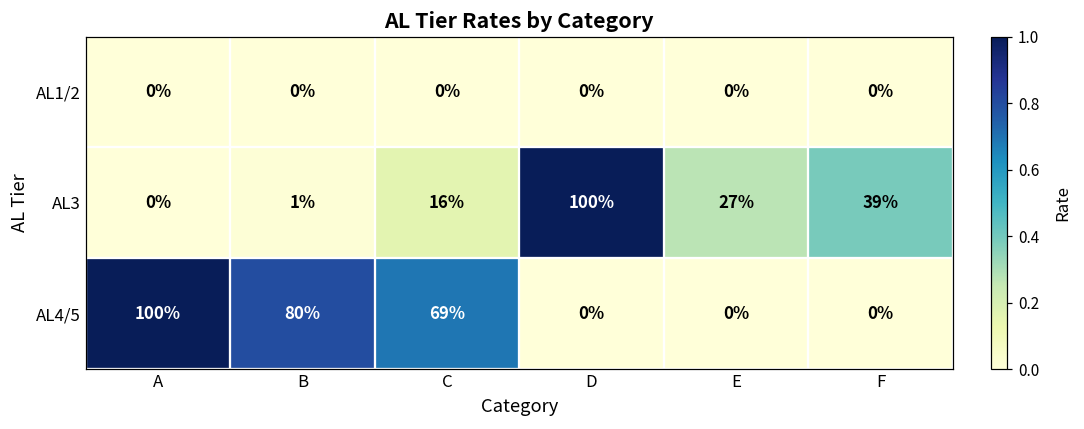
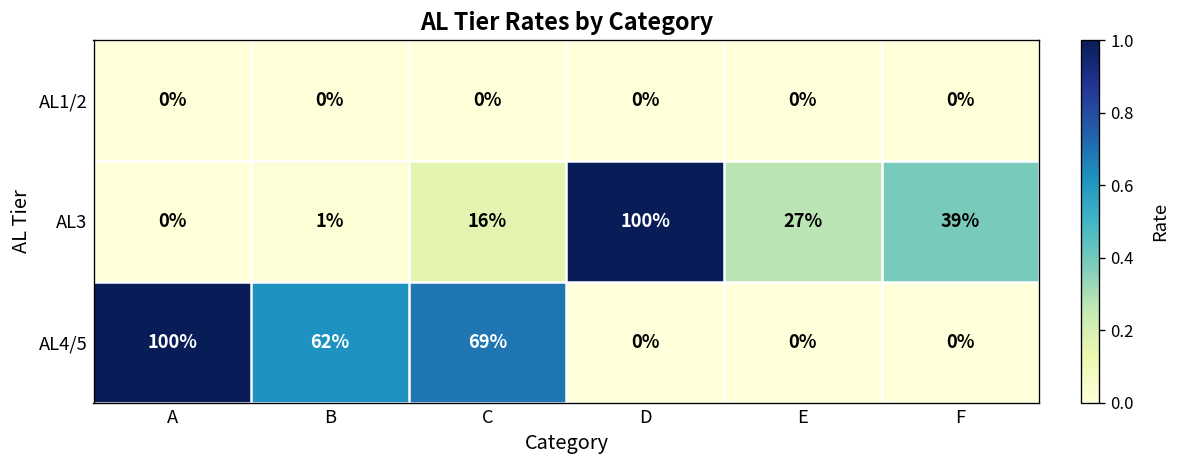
  {
    "AL1/2": {
      "A": "0%",
      "B": "0%",
      "C": "0%",
      "D": "0%",
      "E": "0%",
      "F": "0%"
    },
    "AL3": {
      "A": "0%",
      "B": "1%",
      "C": "16%",
      "D": "100%",
      "E": "27%",
      "F": "39%"
    },
    "AL4/5": {
      "A": "100%",
-     "B": "80%",
+     "B": "62%",
      "C": "69%",
      "D": "0%",
      "E": "0%",
      "F": "0%"
    }
  }
